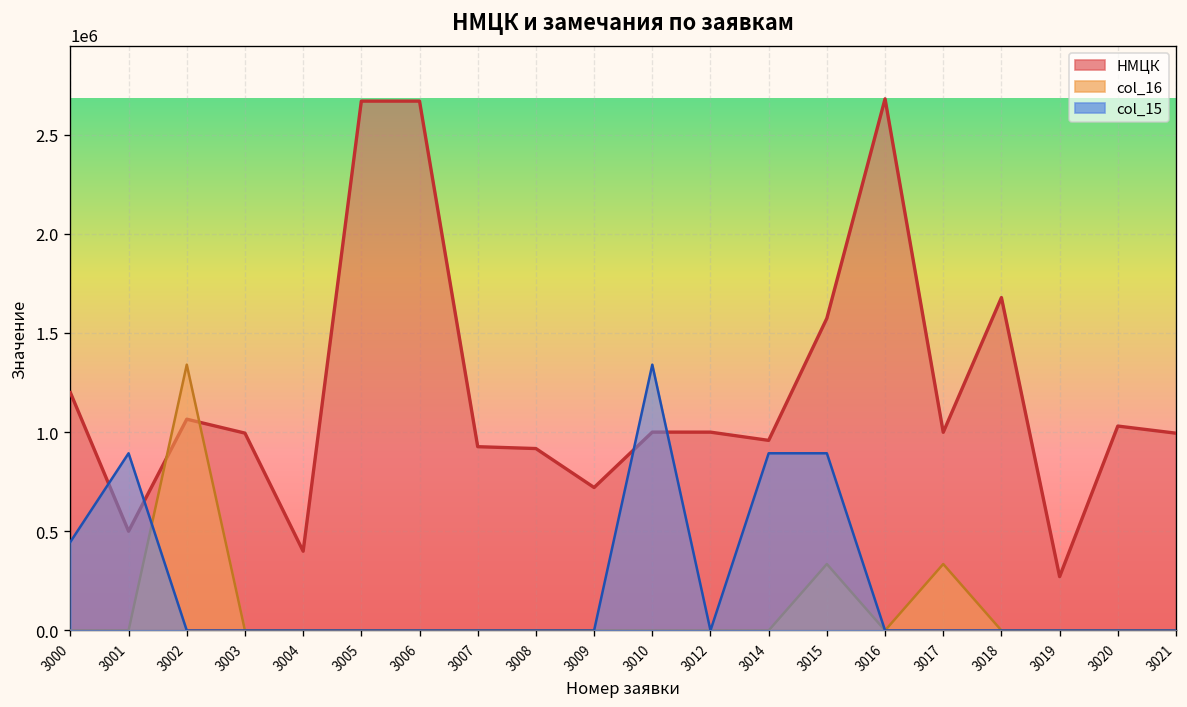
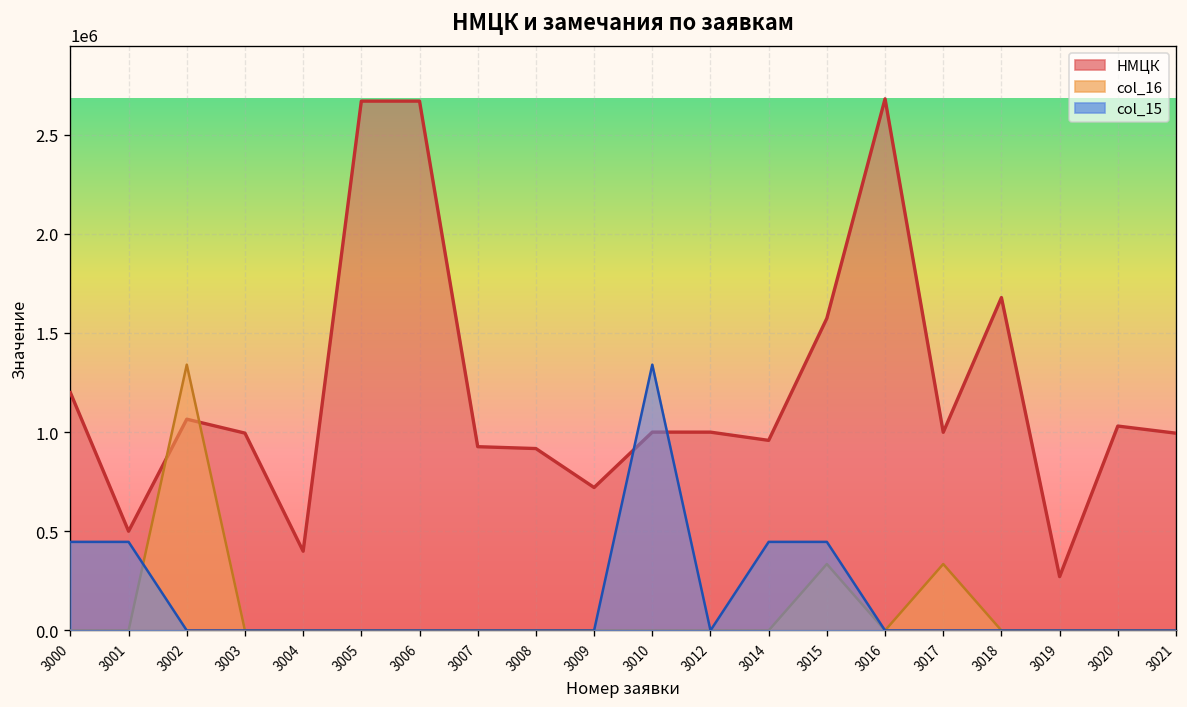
  {
    "col_15": {
      "3000": 450000,
-     "3001": 890000,
+     "3001": 450000,
      "3002": 0,
      "3010": 1340000,
-     "3014": 890000,
-     "3015": 890000,
+     "3014": 450000,
+     "3015": 450000,
      "3017": 0
    }
  }
